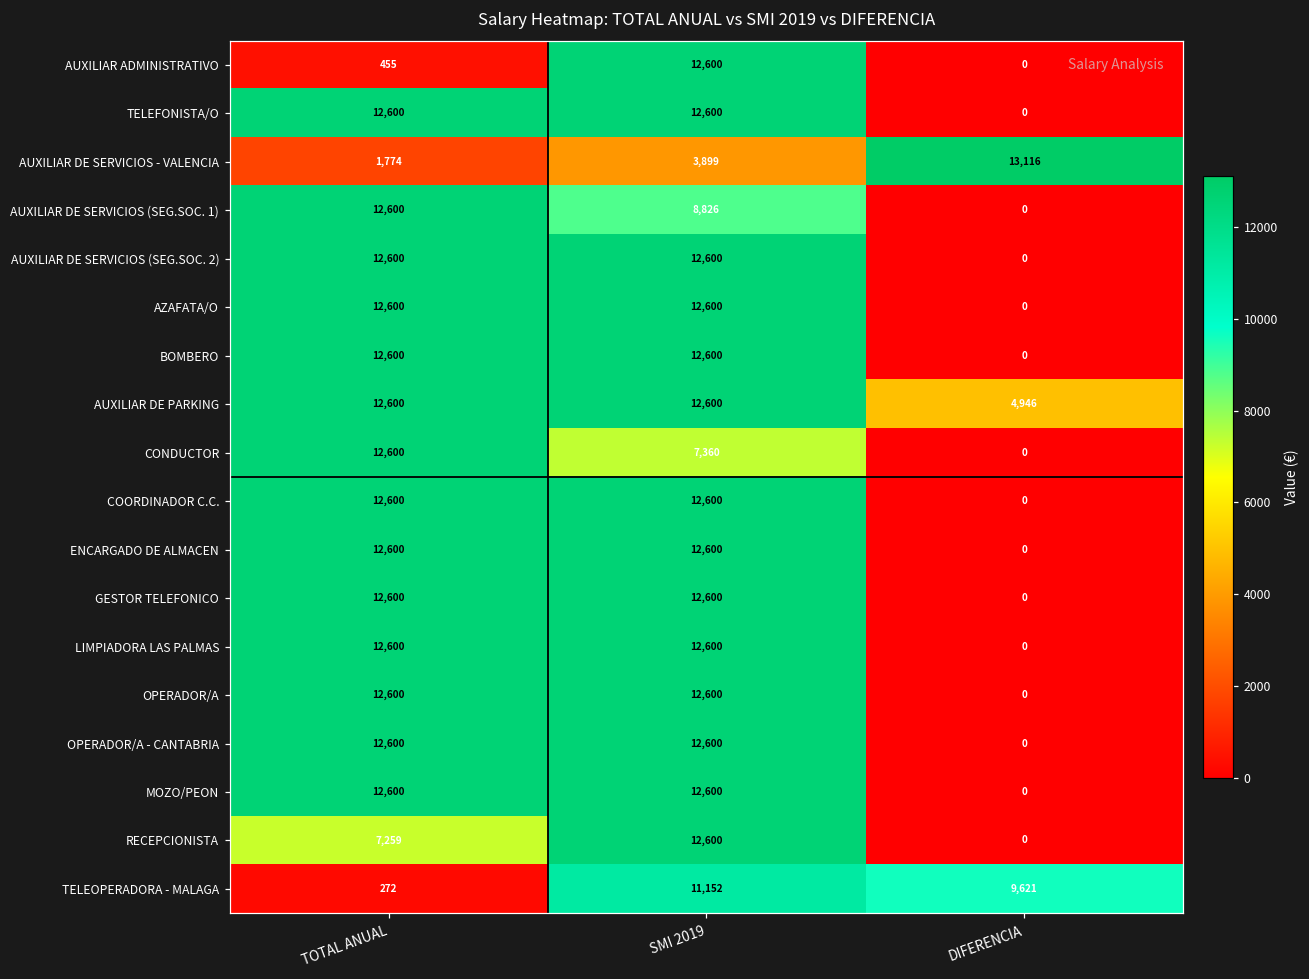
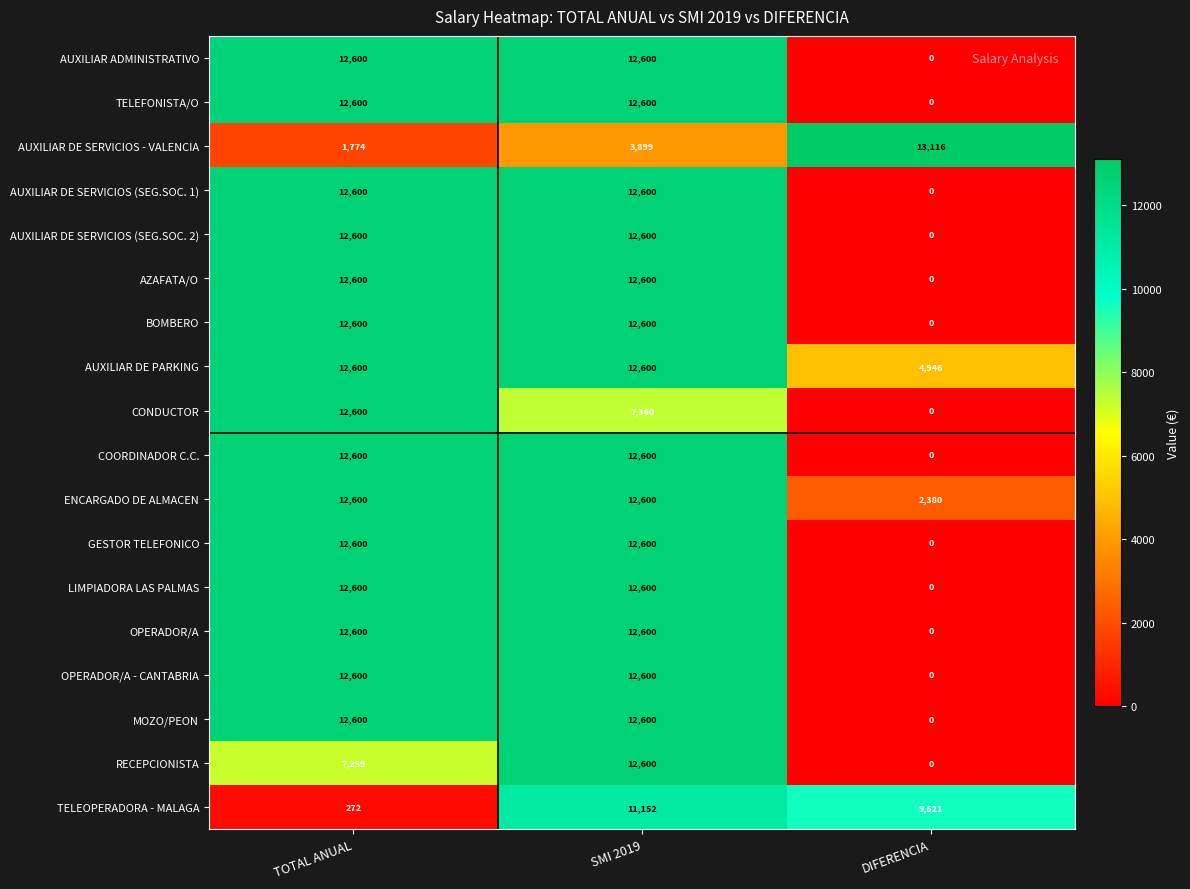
  {
    "AUXILIAR ADMINISTRATIVO": {
-     "TOTAL ANUAL": "455",
+     "TOTAL ANUAL": "12,600",
      "SMI 2019": "12,600"
    },
    "TELEFONISTA/O": {
      "TOTAL ANUAL": "12,600",
      "SMI 2019": "12,600",
      "DIFERENCIA": "0"
    },
    "AUXILIAR DE SERVICIOS - VALENCIA": {
      "TOTAL ANUAL": "1,774",
      "SMI 2019": "3,899",
      "DIFERENCIA": "13,116"
    },
    "AUXILIAR DE SERVICIOS (SEG.SOC. 1)": {
      "TOTAL ANUAL": "12,600",
-     "SMI 2019": "8,826",
+     "SMI 2019": "12,600",
      "DIFERENCIA": "0"
    },
    "AUXILIAR DE SERVICIOS (SEG.SOC. 2)": {
      "TOTAL ANUAL": "12,600",
      "SMI 2019": "12,600",
      "DIFERENCIA": "0"
    },
    "AZAFATA/O": {
      "TOTAL ANUAL": "12,600",
      "SMI 2019": "12,600",
      "DIFERENCIA": "0"
    },
    "BOMBERO": {
      "TOTAL ANUAL": "12,600",
      "SMI 2019": "12,600",
      "DIFERENCIA": "0"
    },
    "AUXILIAR DE PARKING": {
      "TOTAL ANUAL": "12,600",
      "SMI 2019": "12,600",
      "DIFERENCIA": "4,946"
    },
    "CONDUCTOR": {
      "TOTAL ANUAL": "12,600",
      "SMI 2019": "7,360",
      "DIFERENCIA": "0"
    },
    "COORDINADOR C.C.": {
      "TOTAL ANUAL": "12,600",
      "SMI 2019": "12,600",
      "DIFERENCIA": "0"
    },
    "ENCARGADO DE ALMACEN": {
      "TOTAL ANUAL": "12,600",
      "SMI 2019": "12,600",
-     "DIFERENCIA": "0"
+     "DIFERENCIA": "2,380"
    },
    "GESTOR TELEFONICO": {
      "TOTAL ANUAL": "12,600",
      "SMI 2019": "12,600",
      "DIFERENCIA": "0"
    },
    "LIMPIADORA LAS PALMAS": {
      "TOTAL ANUAL": "12,600",
      "SMI 2019": "12,600",
      "DIFERENCIA": "0"
    },
    "OPERADOR/A": {
      "TOTAL ANUAL": "12,600",
      "SMI 2019": "12,600",
      "DIFERENCIA": "0"
    },
    "OPERADOR/A - CANTABRIA": {
      "TOTAL ANUAL": "12,600",
      "SMI 2019": "12,600",
      "DIFERENCIA": "0"
    },
    "MOZO/PEON": {
      "TOTAL ANUAL": "12,600",
      "SMI 2019": "12,600",
      "DIFERENCIA": "0"
    },
    "RECEPCIONISTA": {
      "TOTAL ANUAL": "7,259",
      "SMI 2019": "12,600",
      "DIFERENCIA": "0"
    },
    "TELEOPERADORA - MALAGA": {
      "TOTAL ANUAL": "272",
      "SMI 2019": "11,152",
      "DIFERENCIA": "9,621"
    }
  }
